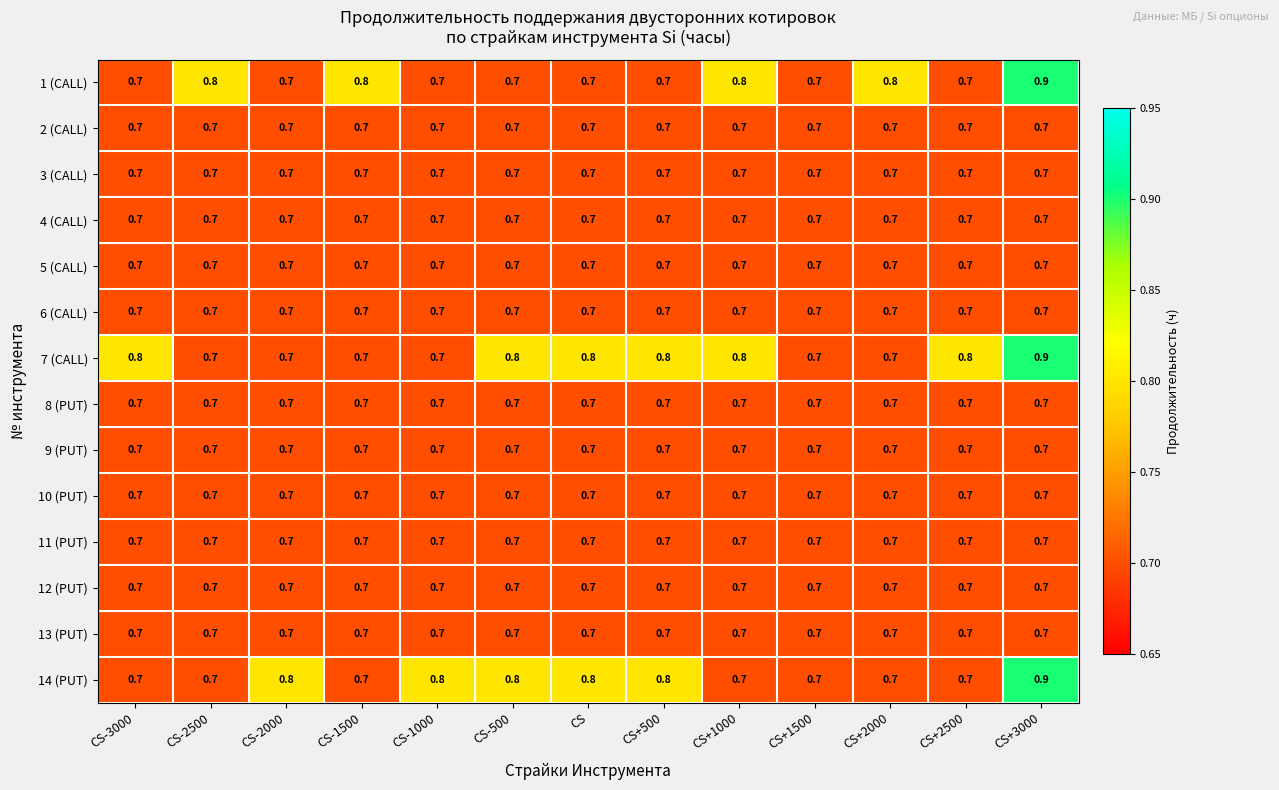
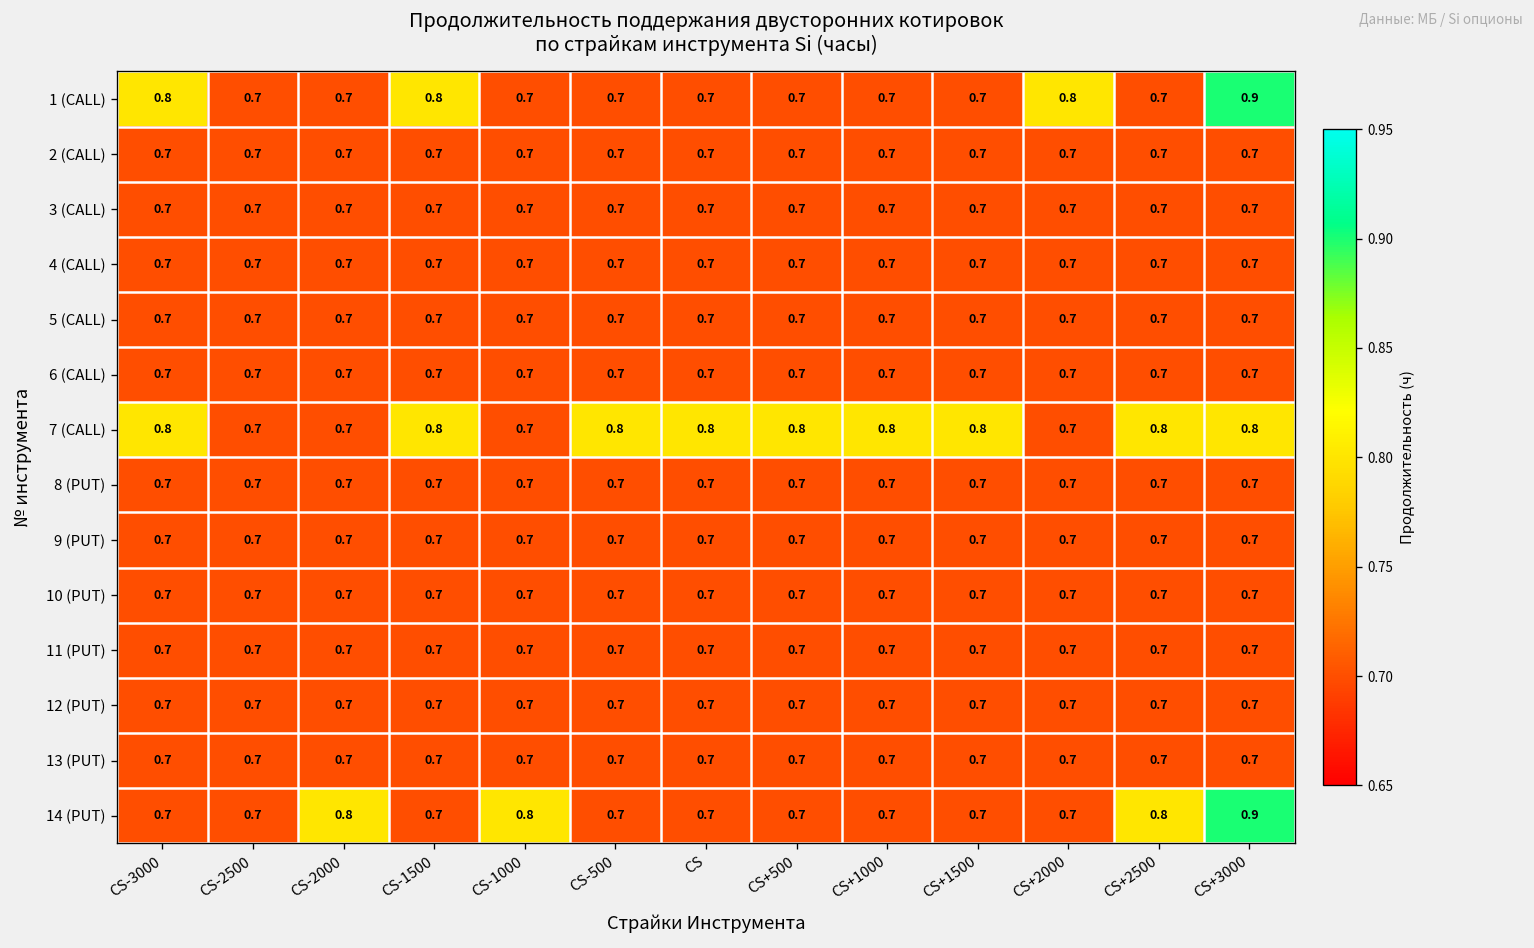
  {
    "1 (CALL)": {
-     "CS-3000": 0.7,
-     "CS-2500": 0.8,
+     "CS-3000": 0.8,
+     "CS-2500": 0.7,
      "CS-2000": 0.7,
      "CS-1500": 0.8,
      "CS-1000": 0.7,
      "CS-500": 0.7,
      "CS": 0.7,
      "CS+500": 0.7,
-     "CS+1000": 0.8,
+     "CS+1000": 0.7,
      "CS+1500": 0.7,
      "CS+2000": 0.8,
      "CS+2500": 0.7,
      "CS+3000": 0.9
    },
    "2 (CALL)": {
      "CS-3000": 0.7,
      "CS-2500": 0.7,
      "CS-2000": 0.7,
      "CS-1500": 0.7,
      "CS-1000": 0.7,
      "CS-500": 0.7,
      "CS": 0.7,
      "CS+500": 0.7,
      "CS+1000": 0.7,
      "CS+1500": 0.7,
      "CS+2000": 0.7,
      "CS+2500": 0.7,
      "CS+3000": 0.7
    },
    "3 (CALL)": {
      "CS-3000": 0.7,
      "CS-2500": 0.7,
      "CS-2000": 0.7,
      "CS-1500": 0.7,
      "CS-1000": 0.7,
      "CS-500": 0.7,
      "CS": 0.7,
      "CS+500": 0.7,
      "CS+1000": 0.7,
      "CS+1500": 0.7,
      "CS+2000": 0.7,
      "CS+2500": 0.7,
      "CS+3000": 0.7
    },
    "4 (CALL)": {
      "CS-3000": 0.7,
      "CS-2500": 0.7,
      "CS-2000": 0.7,
      "CS-1500": 0.7,
      "CS-1000": 0.7,
      "CS-500": 0.7,
      "CS": 0.7,
      "CS+500": 0.7,
      "CS+1000": 0.7,
      "CS+1500": 0.7,
      "CS+2000": 0.7,
      "CS+2500": 0.7,
      "CS+3000": 0.7
    },
    "5 (CALL)": {
      "CS-3000": 0.7,
      "CS-2500": 0.7,
      "CS-2000": 0.7,
      "CS-1500": 0.7,
      "CS-1000": 0.7,
      "CS-500": 0.7,
      "CS": 0.7,
      "CS+500": 0.7,
      "CS+1000": 0.7,
      "CS+1500": 0.7,
      "CS+2000": 0.7,
      "CS+2500": 0.7,
      "CS+3000": 0.7
    },
    "6 (CALL)": {
      "CS-3000": 0.7,
      "CS-2500": 0.7,
      "CS-2000": 0.7,
      "CS-1500": 0.7,
      "CS-1000": 0.7,
      "CS-500": 0.7,
      "CS": 0.7,
      "CS+500": 0.7,
      "CS+1000": 0.7,
      "CS+1500": 0.7,
      "CS+2000": 0.7,
      "CS+2500": 0.7,
      "CS+3000": 0.7
    },
    "7 (CALL)": {
      "CS-3000": 0.8,
      "CS-2500": 0.7,
      "CS-2000": 0.7,
-     "CS-1500": 0.7,
+     "CS-1500": 0.8,
      "CS-1000": 0.7,
      "CS-500": 0.8,
      "CS": 0.8,
      "CS+500": 0.8,
      "CS+1000": 0.8,
-     "CS+1500": 0.7,
+     "CS+1500": 0.8,
      "CS+2000": 0.7,
      "CS+2500": 0.8,
-     "CS+3000": 0.9
+     "CS+3000": 0.8
    },
    "8 (PUT)": {
      "CS-3000": 0.7,
      "CS-2500": 0.7,
      "CS-2000": 0.7,
      "CS-1500": 0.7,
      "CS-1000": 0.7,
      "CS-500": 0.7,
      "CS": 0.7,
      "CS+500": 0.7,
      "CS+1000": 0.7,
      "CS+1500": 0.7,
      "CS+2000": 0.7,
      "CS+2500": 0.7,
      "CS+3000": 0.7
    },
    "9 (PUT)": {
      "CS-3000": 0.7,
      "CS-2500": 0.7,
      "CS-2000": 0.7,
      "CS-1500": 0.7,
      "CS-1000": 0.7,
      "CS-500": 0.7,
      "CS": 0.7,
      "CS+500": 0.7,
      "CS+1000": 0.7,
      "CS+1500": 0.7,
      "CS+2000": 0.7,
      "CS+2500": 0.7,
      "CS+3000": 0.7
    },
    "10 (PUT)": {
      "CS-3000": 0.7,
      "CS-2500": 0.7,
      "CS-2000": 0.7,
      "CS-1500": 0.7,
      "CS-1000": 0.7,
      "CS-500": 0.7,
      "CS": 0.7,
      "CS+500": 0.7,
      "CS+1000": 0.7,
      "CS+1500": 0.7,
      "CS+2000": 0.7,
      "CS+2500": 0.7,
      "CS+3000": 0.7
    },
    "11 (PUT)": {
      "CS-3000": 0.7,
      "CS-2500": 0.7,
      "CS-2000": 0.7,
      "CS-1500": 0.7,
      "CS-1000": 0.7,
      "CS-500": 0.7,
      "CS": 0.7,
      "CS+500": 0.7,
      "CS+1000": 0.7,
      "CS+1500": 0.7,
      "CS+2000": 0.7,
      "CS+2500": 0.7,
      "CS+3000": 0.7
    },
    "12 (PUT)": {
      "CS-3000": 0.7,
      "CS-2500": 0.7,
      "CS-2000": 0.7,
      "CS-1500": 0.7,
      "CS-1000": 0.7,
      "CS-500": 0.7,
      "CS": 0.7,
      "CS+500": 0.7,
      "CS+1000": 0.7,
      "CS+1500": 0.7,
      "CS+2000": 0.7,
      "CS+2500": 0.7,
      "CS+3000": 0.7
    },
    "13 (PUT)": {
      "CS-3000": 0.7,
      "CS-2500": 0.7,
      "CS-2000": 0.7,
      "CS-1500": 0.7,
      "CS-1000": 0.7,
      "CS-500": 0.7,
      "CS": 0.7,
      "CS+500": 0.7,
      "CS+1000": 0.7,
      "CS+1500": 0.7,
      "CS+2000": 0.7,
      "CS+2500": 0.7,
      "CS+3000": 0.7
    },
    "14 (PUT)": {
      "CS-3000": 0.7,
      "CS-2500": 0.7,
      "CS-2000": 0.8,
      "CS-1500": 0.7,
      "CS-1000": 0.8,
-     "CS-500": 0.8,
-     "CS": 0.8,
-     "CS+500": 0.8,
+     "CS-500": 0.7,
+     "CS": 0.7,
+     "CS+500": 0.7,
      "CS+1000": 0.7,
      "CS+1500": 0.7,
      "CS+2000": 0.7,
-     "CS+2500": 0.7,
+     "CS+2500": 0.8,
      "CS+3000": 0.9
    }
  }
